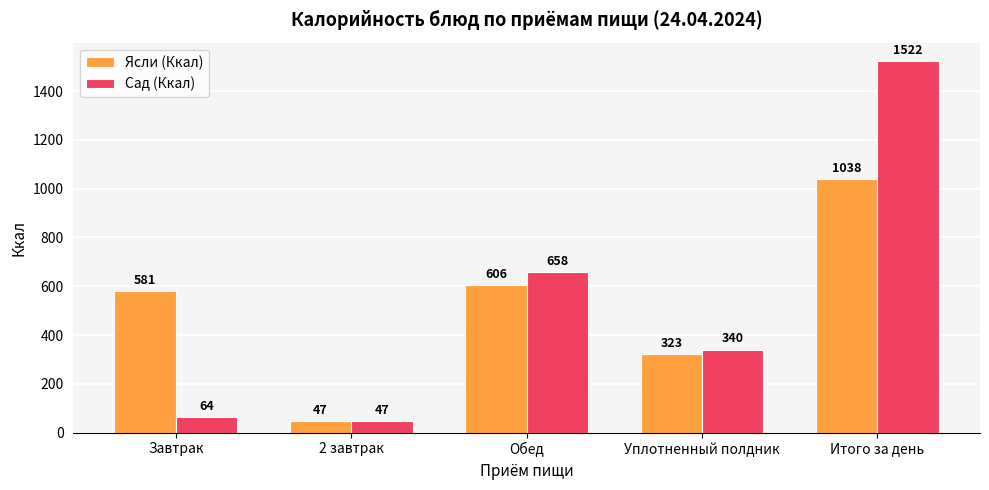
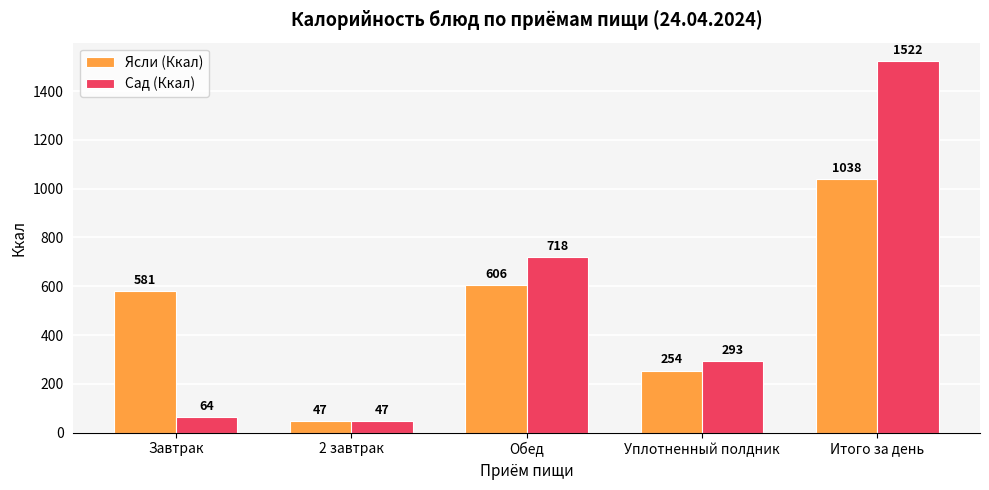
  {
    "Ясли (Ккал)": {
      "Завтрак": 581,
      "2 завтрак": 47,
      "Обед": 606,
-     "Уплотненный полдник": 323,
+     "Уплотненный полдник": 254,
      "Итого за день": 1038
    },
    "Сад (Ккал)": {
      "Завтрак": 64,
      "2 завтрак": 47,
-     "Обед": 658,
-     "Уплотненный полдник": 340,
+     "Обед": 718,
+     "Уплотненный полдник": 293,
      "Итого за день": 1522
    }
  }
